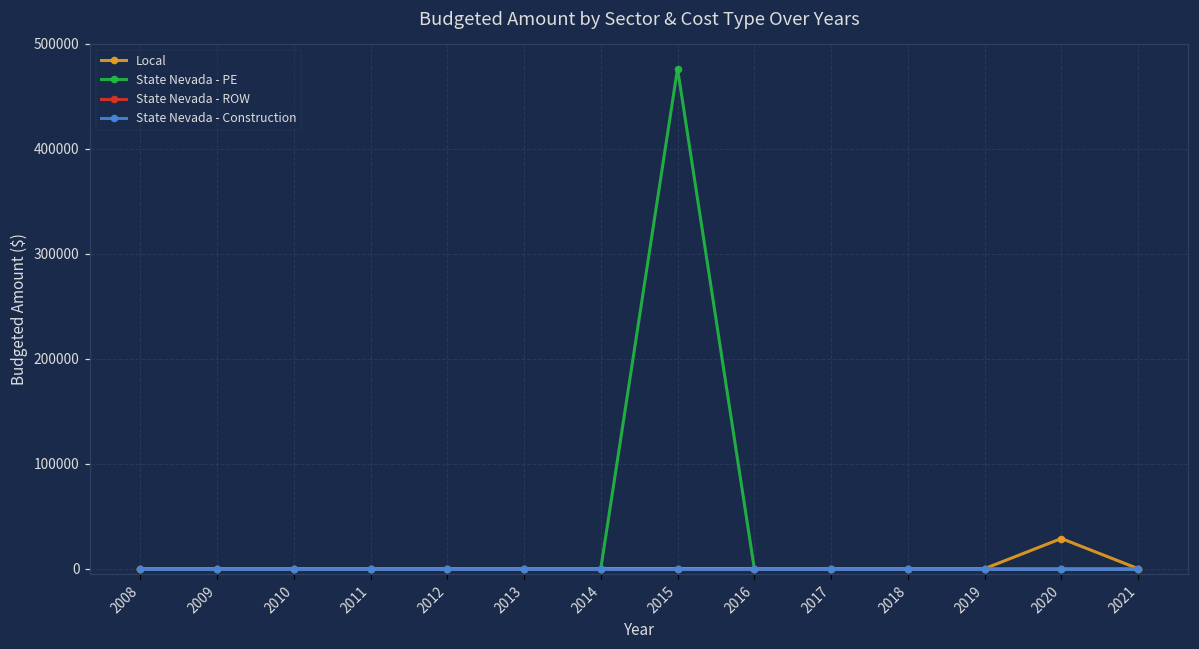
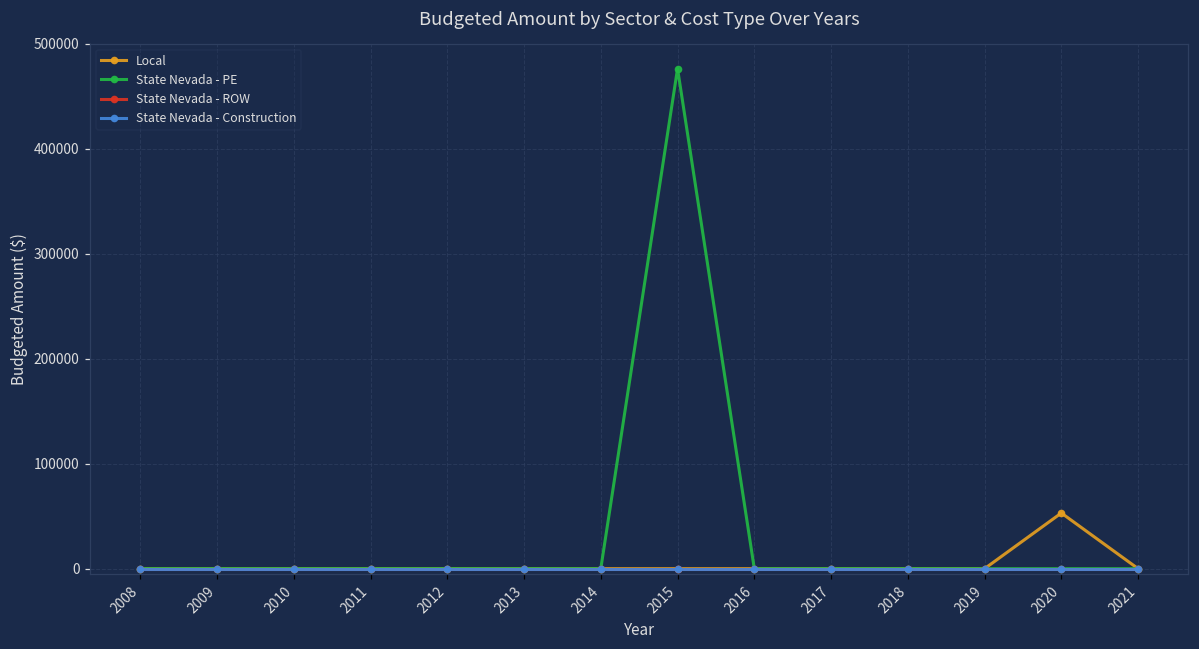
  {
    "Local": {
-     "2020": 30000
+     "2020": 50000
    },
    "State Nevada - PE": {
      "2015": 480000
    }
  }
